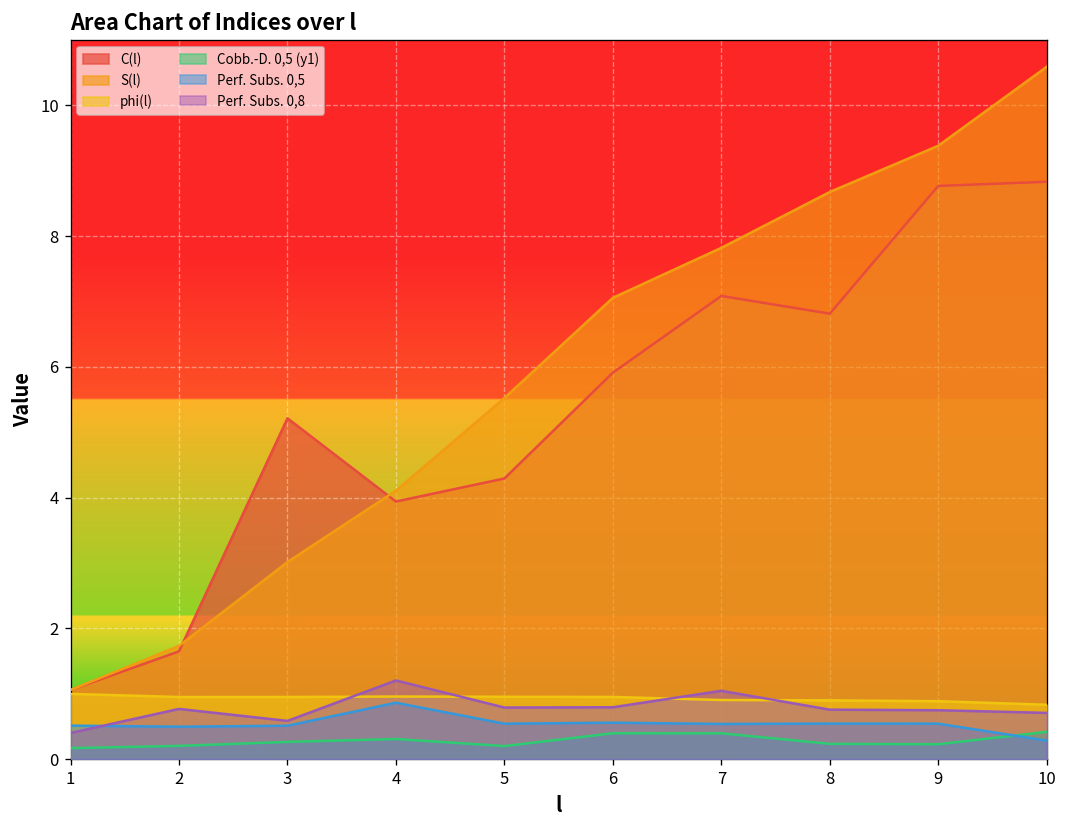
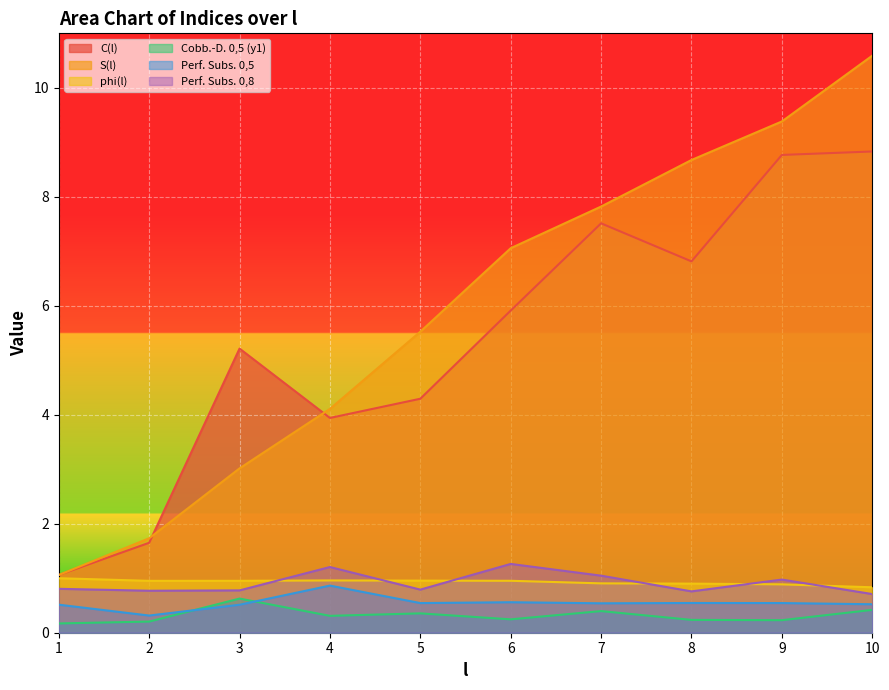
  {
    "C(l)": {
      "2": 1.7,
      "3": 5.2,
      "4": 3.9,
      "5": 4.3,
      "6": 5.9,
-     "7": 7.1,
+     "7": 7.5,
      "8": 6.8,
      "9": 8.8,
      "10": 8.8
    },
    "Cobb.-D. 0,5 (y1)": {
      "1": 0.2,
      "2": 0.2,
-     "3": 0.3,
+     "3": 0.6,
      "4": 0.3,
-     "5": 0.2,
-     "6": 0.4,
+     "5": 0.4,
+     "6": 0.2,
      "7": 0.4,
      "8": 0.2,
      "9": 0.2,
      "10": 0.4
    },
    "Perf. Subs. 0,5": {
      "1": 0.5,
-     "2": 0.5,
+     "2": 0.3,
      "3": 0.5,
      "4": 0.9,
      "5": 0.5,
      "6": 0.6,
      "7": 0.5,
      "8": 0.5,
      "9": 0.5,
-     "10": 0.3
+     "10": 0.5
    },
    "Perf. Subs. 0,8": {
-     "1": 0.4,
+     "1": 0.8,
      "2": 0.8,
-     "3": 0.6,
+     "3": 0.8,
      "4": 1.2,
      "5": 0.8,
-     "6": 0.8,
+     "6": 1.3,
      "7": 1.0,
      "8": 0.8,
-     "9": 0.8,
+     "9": 1.0,
      "10": 0.7
    }
  }
